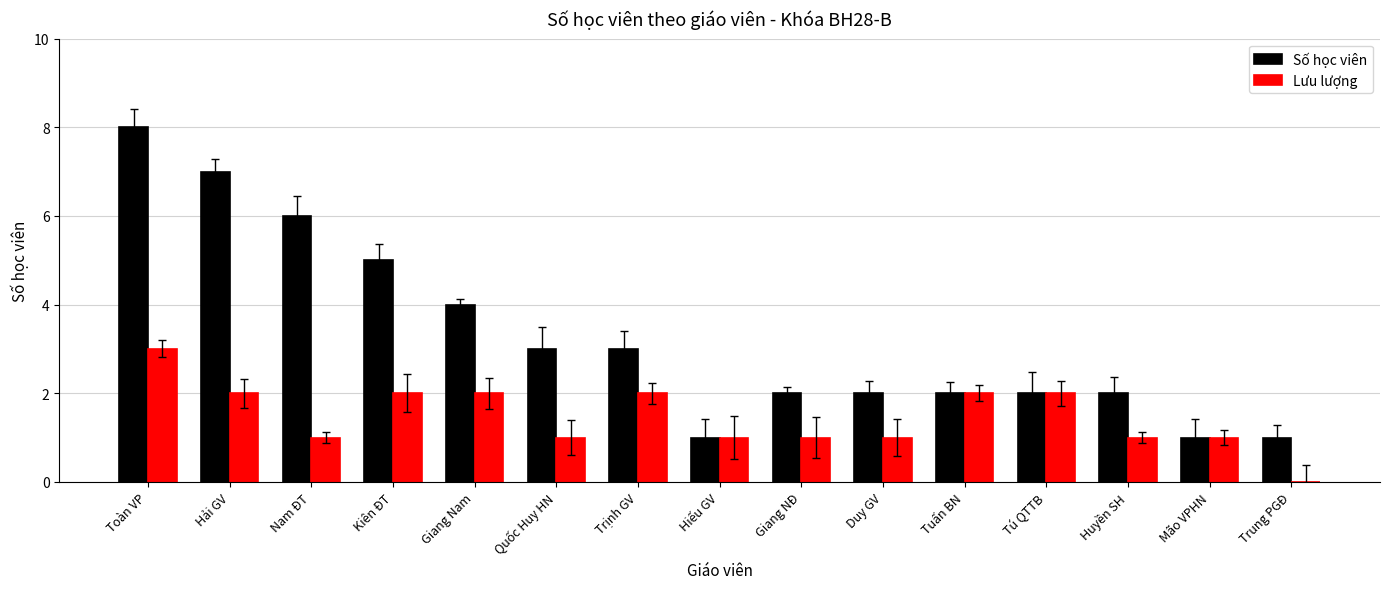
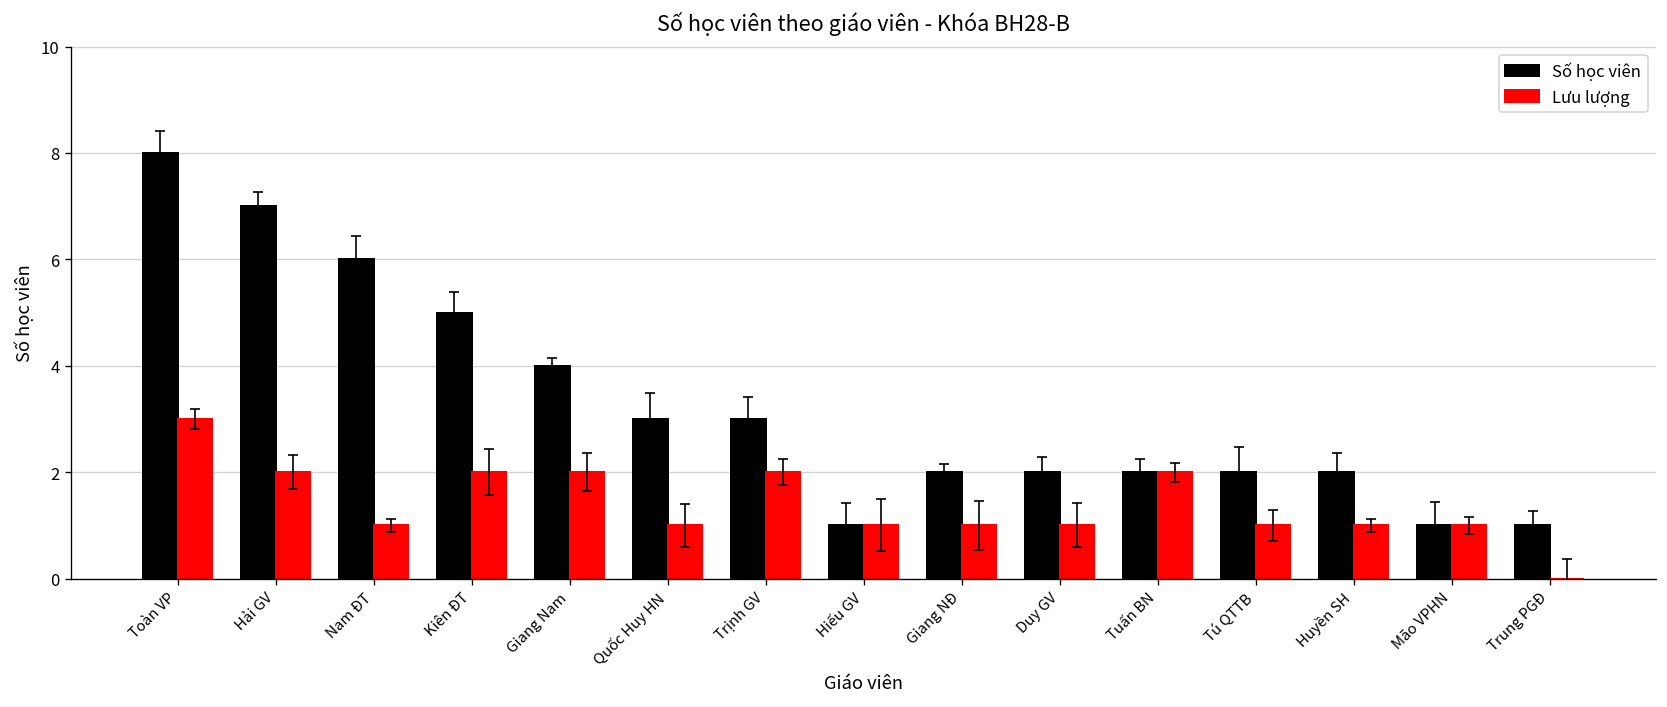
  {
    "Số học viên": {
      "Toàn VP": 8,
      "Hải GV": 7,
      "Nam ĐT": 6,
      "Kiên ĐT": 5,
      "Giang Nam": 4,
      "Quốc Huy HN": 3,
      "Trịnh GV": 3,
      "Hiếu GV": 1,
      "Giang NĐ": 2,
      "Duy GV": 2,
      "Tuấn BN": 2,
      "Tú QTTB": 2,
      "Huyền SH": 2,
      "Mão VPHN": 1,
      "Trung PGĐ": 1
    },
    "Lưu lượng": {
      "Toàn VP": 3,
      "Hải GV": 2,
      "Nam ĐT": 1,
      "Kiên ĐT": 2,
      "Giang Nam": 2,
      "Quốc Huy HN": 1,
      "Trịnh GV": 2,
      "Hiếu GV": 1,
      "Giang NĐ": 1,
      "Duy GV": 1,
      "Tuấn BN": 2,
-     "Tú QTTB": 2,
+     "Tú QTTB": 1,
      "Huyền SH": 1,
      "Mão VPHN": 1,
      "Trung PGĐ": 0
    }
  }
